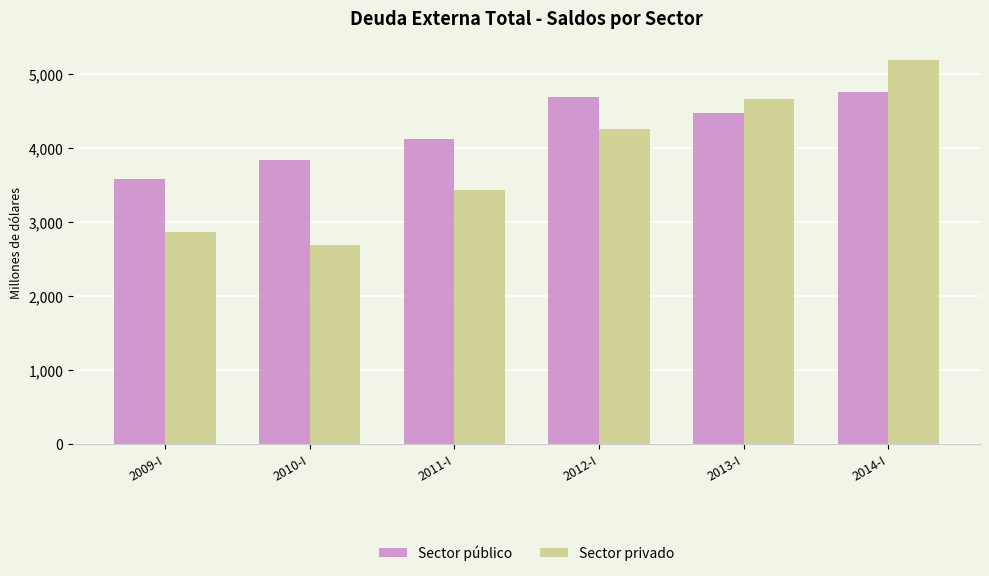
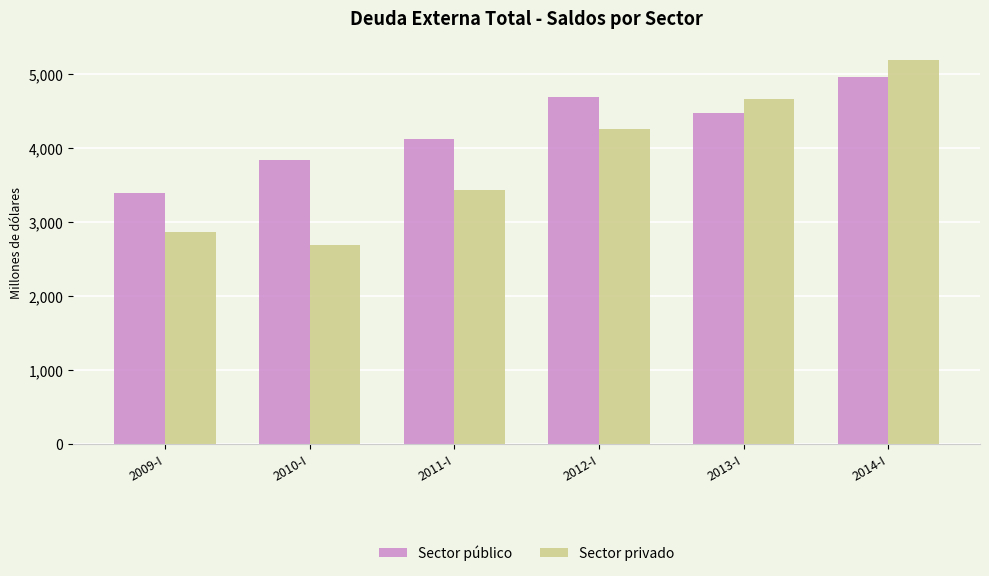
  {
    "Sector público": {
-     "2009-I": "3,600",
+     "2009-I": "3,400",
      "2010-I": "3,800",
      "2011-I": "4,100",
      "2012-I": "4,700",
      "2013-I": "4,500",
-     "2014-I": "4,800"
+     "2014-I": "5,000"
    },
    "Sector privado": {
      "2009-I": "2,900",
      "2010-I": "2,700",
      "2011-I": "3,400",
      "2012-I": "4,300",
      "2013-I": "4,700",
      "2014-I": "5,200"
    }
  }
